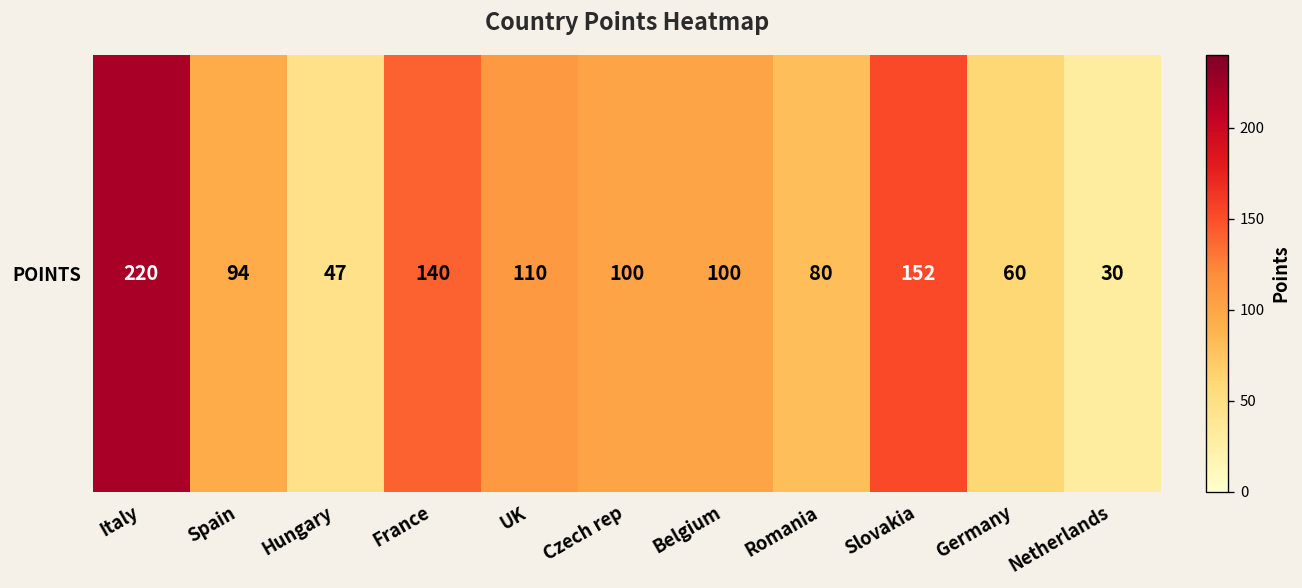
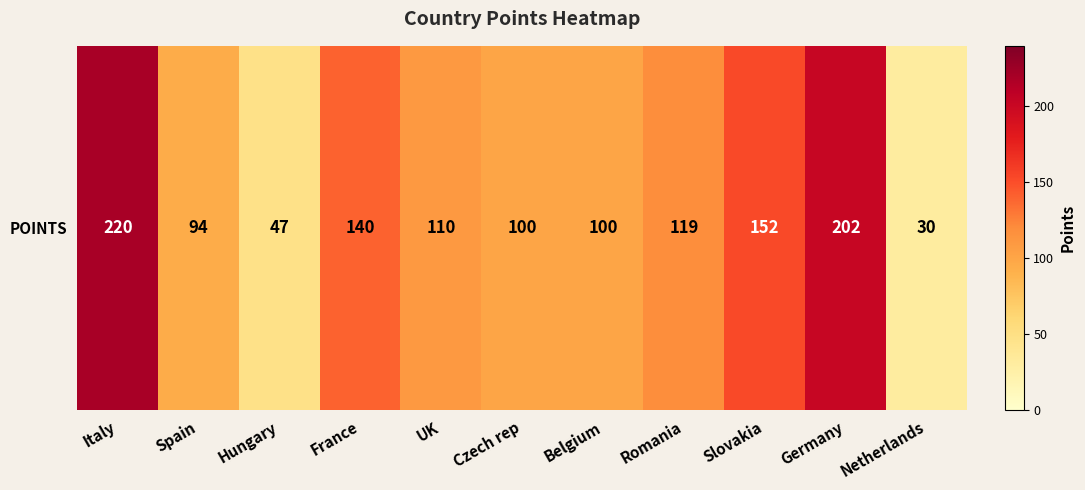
  {
    "POINTS": {
      "Italy": 220,
      "Spain": 94,
      "Hungary": 47,
      "France": 140,
      "UK": 110,
      "Czech rep": 100,
      "Belgium": 100,
-     "Romania": 80,
+     "Romania": 119,
      "Slovakia": 152,
-     "Germany": 60,
+     "Germany": 202,
      "Netherlands": 30
    }
  }
